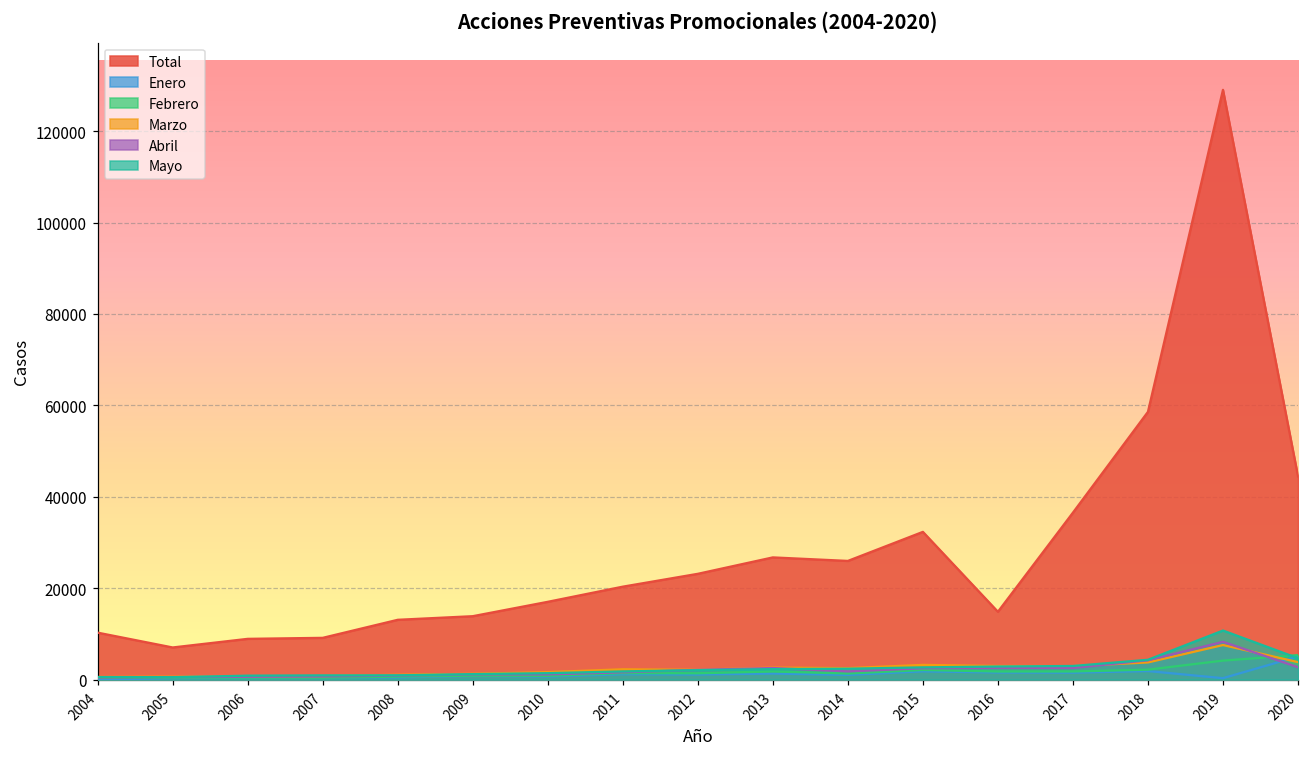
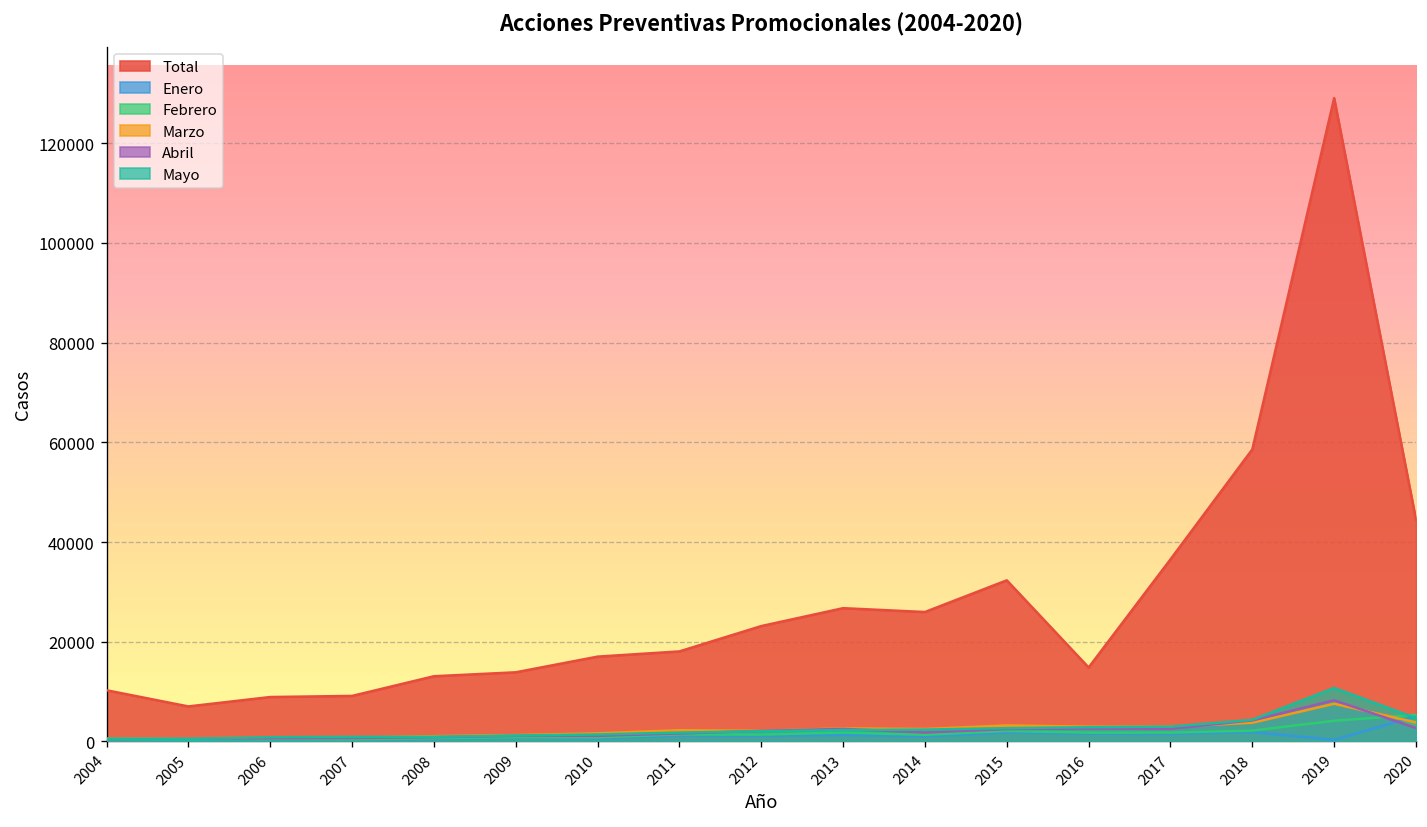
  {
    "Total": {
      "2004": 10000,
      "2005": 7000,
      "2006": 9000,
      "2007": 9000,
      "2008": 13000,
      "2009": 14000,
      "2010": 17000,
-     "2011": 20000,
+     "2011": 18000,
      "2012": 23000,
      "2013": 27000,
      "2014": 26000,
      "2015": 32000,
      "2016": 15000,
      "2017": 37000,
      "2018": 59000,
      "2019": 129000,
      "2020": 44000
    },
    "Enero": {
      "2019": 0
    },
    "Marzo": {
      "2019": 8000,
      "2020": 4000
    },
    "Abril": {
      "2019": 8000,
      "2020": 3000
    }
  }
